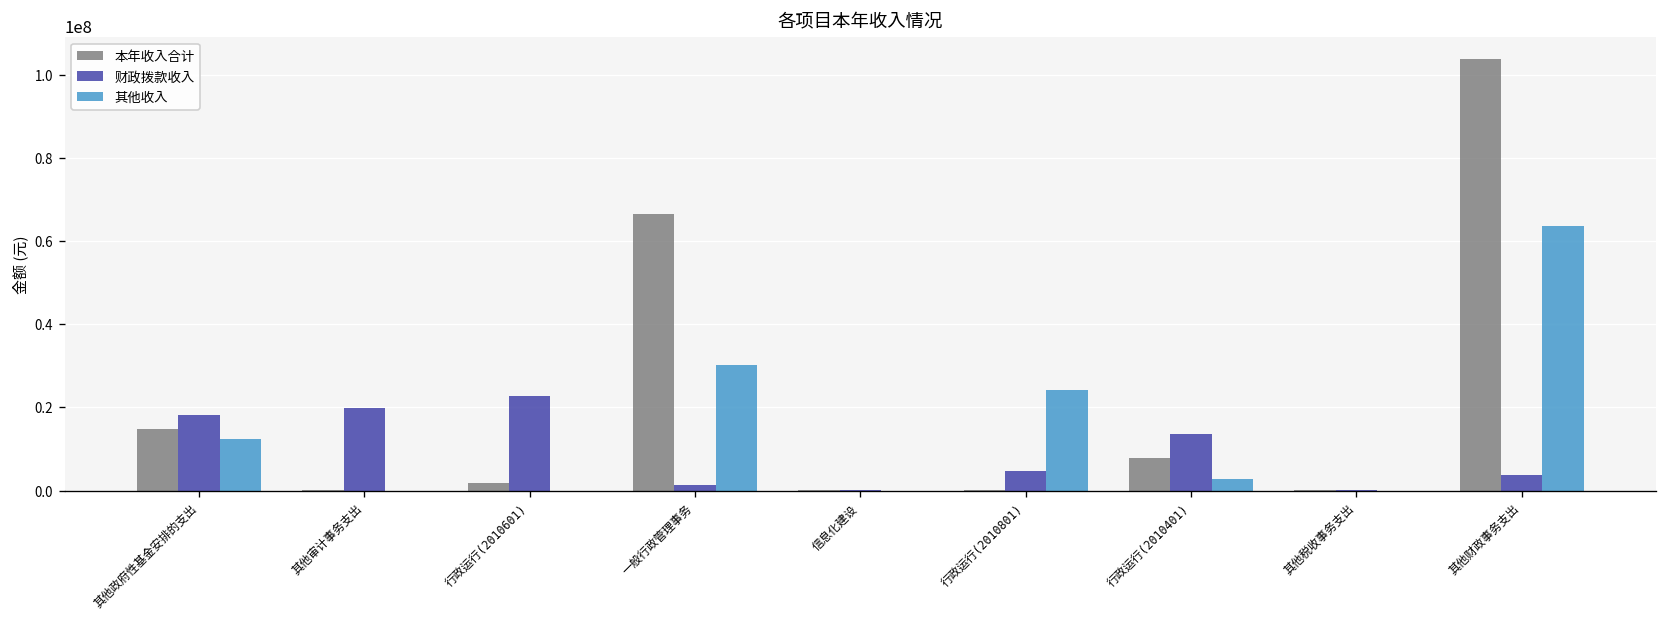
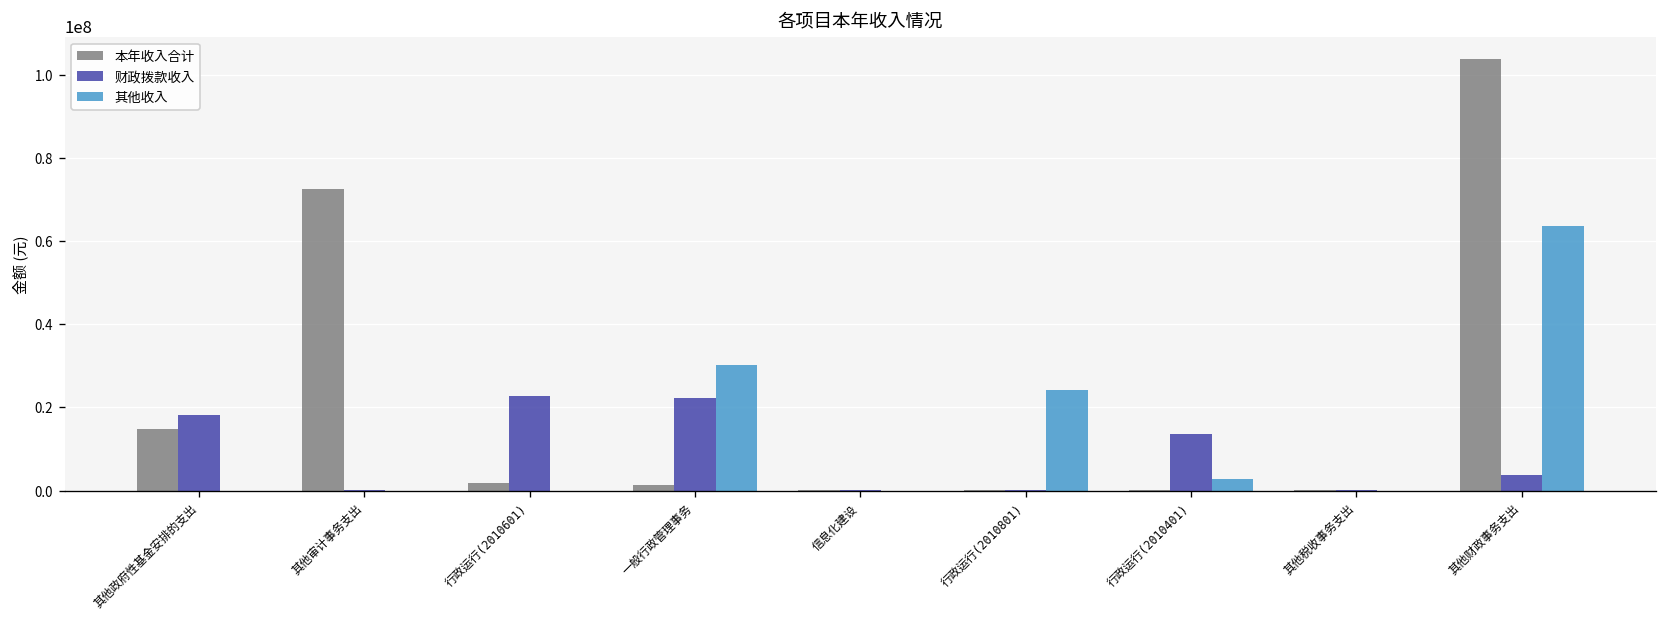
  {
    "本年收入合计": {
      "其他政府性基金安排的支出": 15000000,
-     "其他审计事务支出": 0,
+     "其他审计事务支出": 72000000,
      "行政运行(2010601)": 2000000,
-     "一般行政管理事务": 67000000,
-     "行政运行(2010401)": 8000000,
+     "一般行政管理事务": 1000000,
+     "行政运行(2010401)": 0,
      "其他财政事务支出": 104000000
    },
    "财政拨款收入": {
      "其他政府性基金安排的支出": 18000000,
-     "其他审计事务支出": 20000000,
+     "其他审计事务支出": 0,
      "行政运行(2010601)": 23000000,
-     "一般行政管理事务": 1000000,
-     "行政运行(2010801)": 5000000,
+     "一般行政管理事务": 22000000,
+     "行政运行(2010801)": 0,
      "行政运行(2010401)": 14000000,
      "其他财政事务支出": 4000000
    },
    "其他收入": {
-     "其他政府性基金安排的支出": 12000000,
+     "其他政府性基金安排的支出": 0,
      "其他审计事务支出": 0,
      "行政运行(2010601)": 0,
      "一般行政管理事务": 30000000,
      "信息化建设": 0,
      "行政运行(2010801)": 24000000,
      "行政运行(2010401)": 3000000,
      "其他税收事务支出": 0,
      "其他财政事务支出": 64000000
    }
  }
